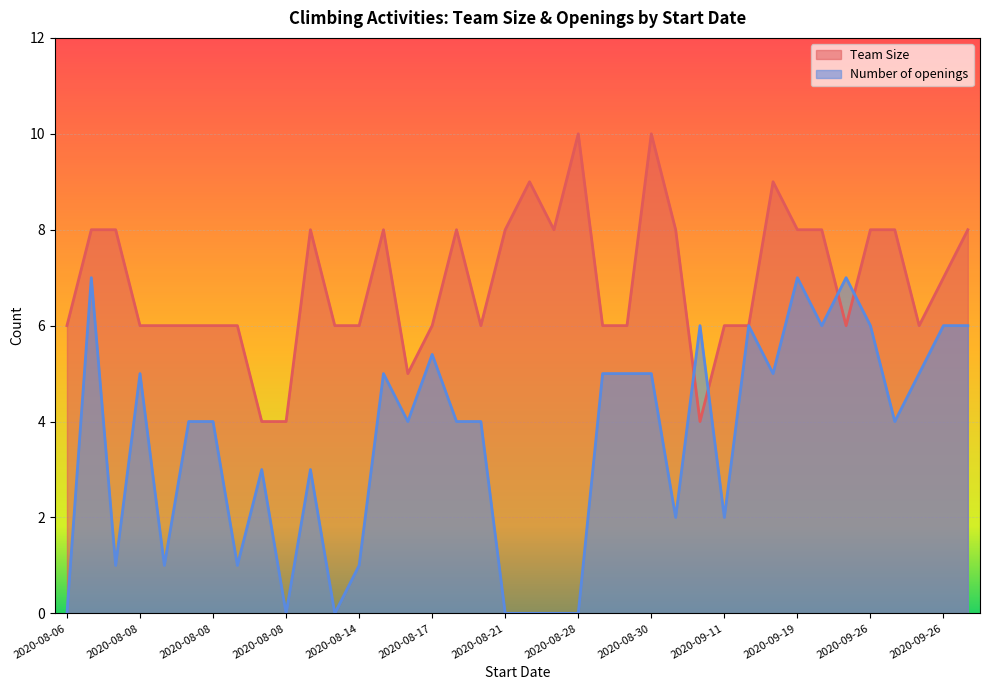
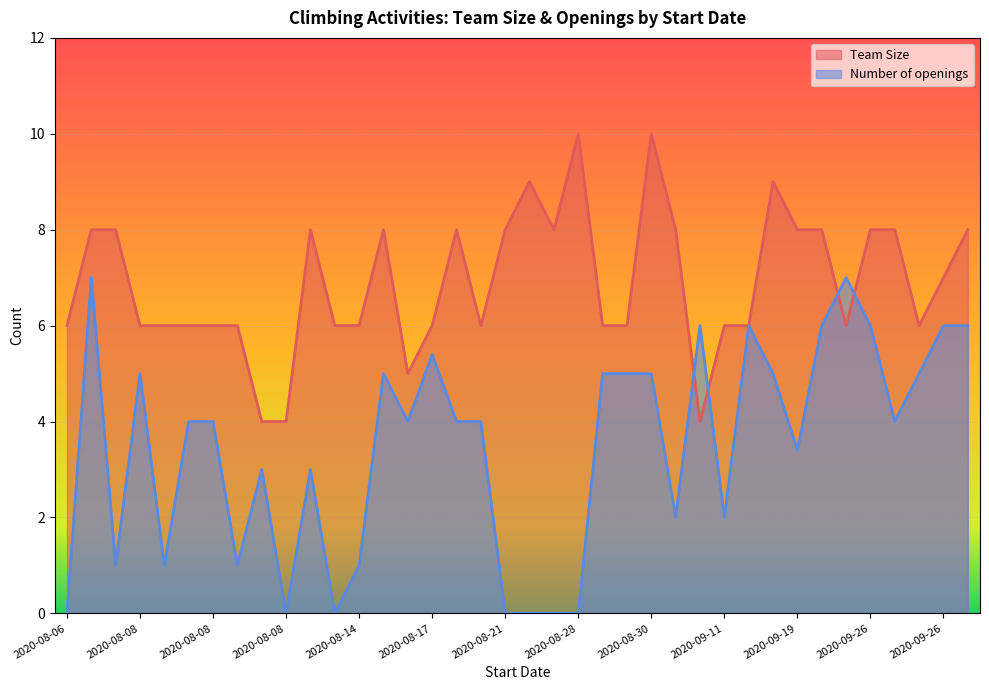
  {
    "Team Size": {
      "2020-08-06": 6.0,
      "2020-08-17": 6.0,
      "2020-09-19": 8.0
    },
    "Number of openings": {
      "2020-08-06": 0.0,
      "2020-08-17": 5.4,
-     "2020-09-19": 7.0
+     "2020-09-19": 3.4
    }
  }
